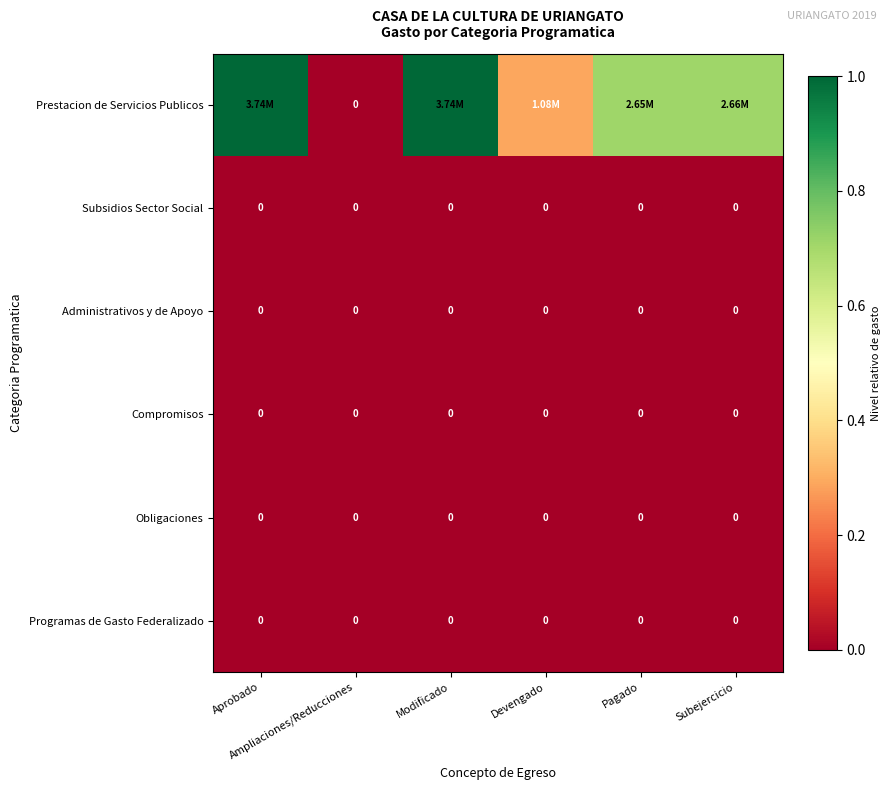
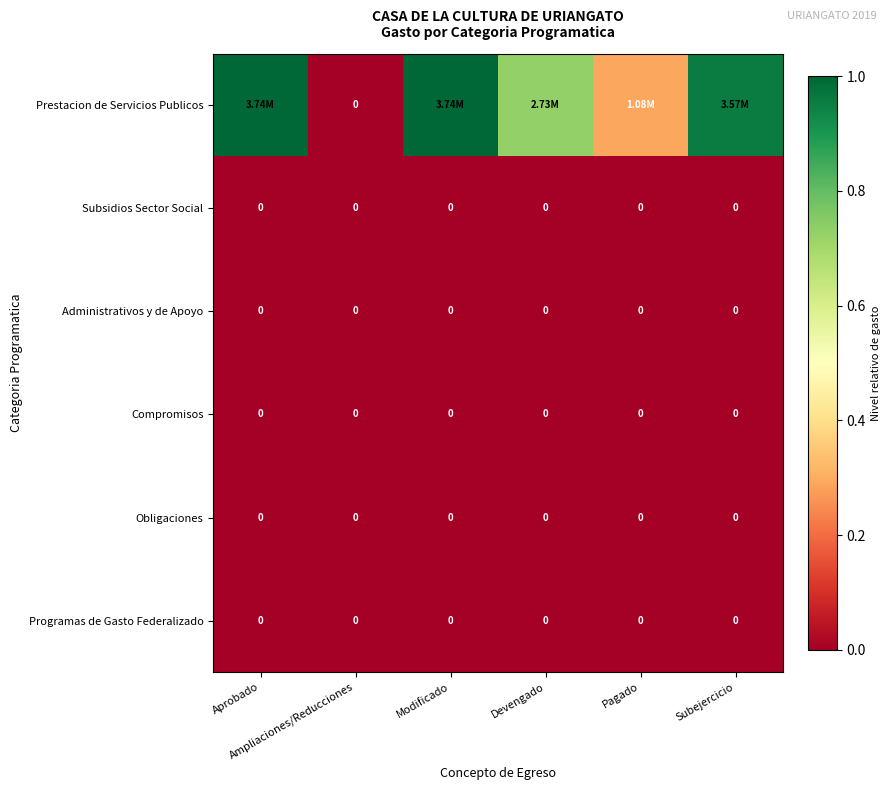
  {
    "Prestacion de Servicios Publicos": {
      "Aprobado": "3.74M",
      "Ampliaciones/Reducciones": "0",
      "Modificado": "3.74M",
-     "Devengado": "1.08M",
-     "Pagado": "2.65M",
-     "Subejercicio": "2.66M"
+     "Devengado": "2.73M",
+     "Pagado": "1.08M",
+     "Subejercicio": "3.57M"
    },
    "Subsidios Sector Social": {
      "Aprobado": "0",
      "Ampliaciones/Reducciones": "0",
      "Modificado": "0",
      "Devengado": "0",
      "Pagado": "0",
      "Subejercicio": "0"
    },
    "Administrativos y de Apoyo": {
      "Aprobado": "0",
      "Ampliaciones/Reducciones": "0",
      "Modificado": "0",
      "Devengado": "0",
      "Pagado": "0",
      "Subejercicio": "0"
    },
    "Compromisos": {
      "Aprobado": "0",
      "Ampliaciones/Reducciones": "0",
      "Modificado": "0",
      "Devengado": "0",
      "Pagado": "0",
      "Subejercicio": "0"
    },
    "Obligaciones": {
      "Aprobado": "0",
      "Ampliaciones/Reducciones": "0",
      "Modificado": "0",
      "Devengado": "0",
      "Pagado": "0",
      "Subejercicio": "0"
    },
    "Programas de Gasto Federalizado": {
      "Aprobado": "0",
      "Ampliaciones/Reducciones": "0",
      "Modificado": "0",
      "Devengado": "0",
      "Pagado": "0",
      "Subejercicio": "0"
    }
  }
